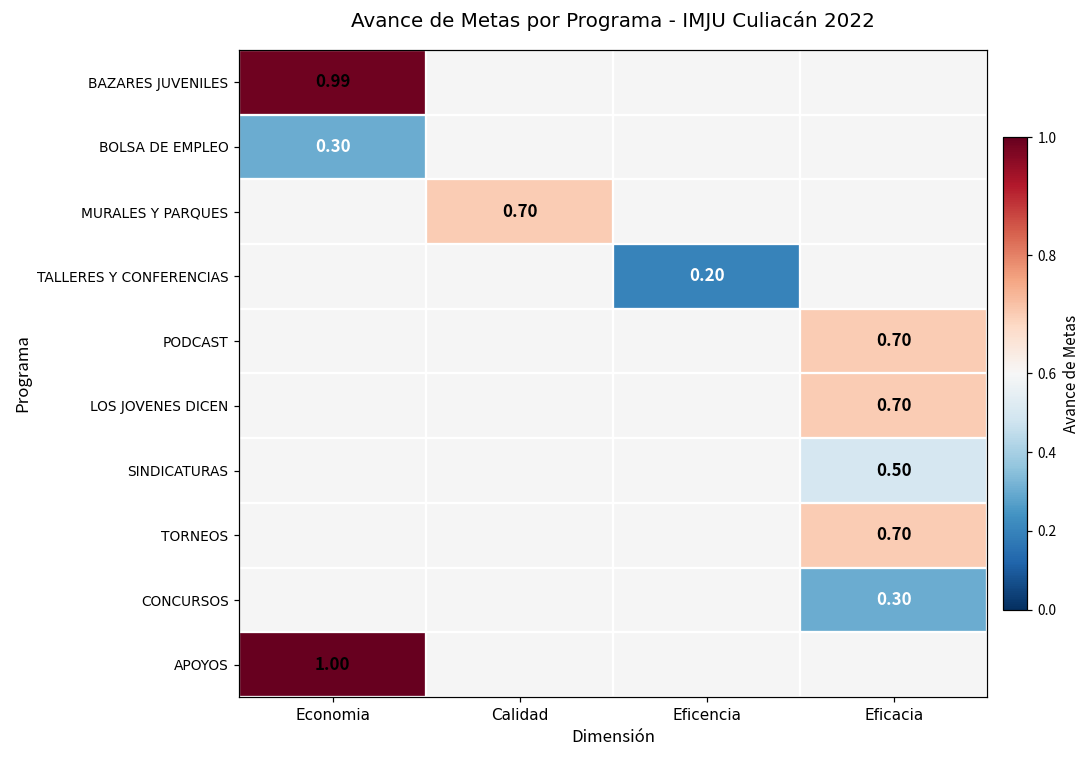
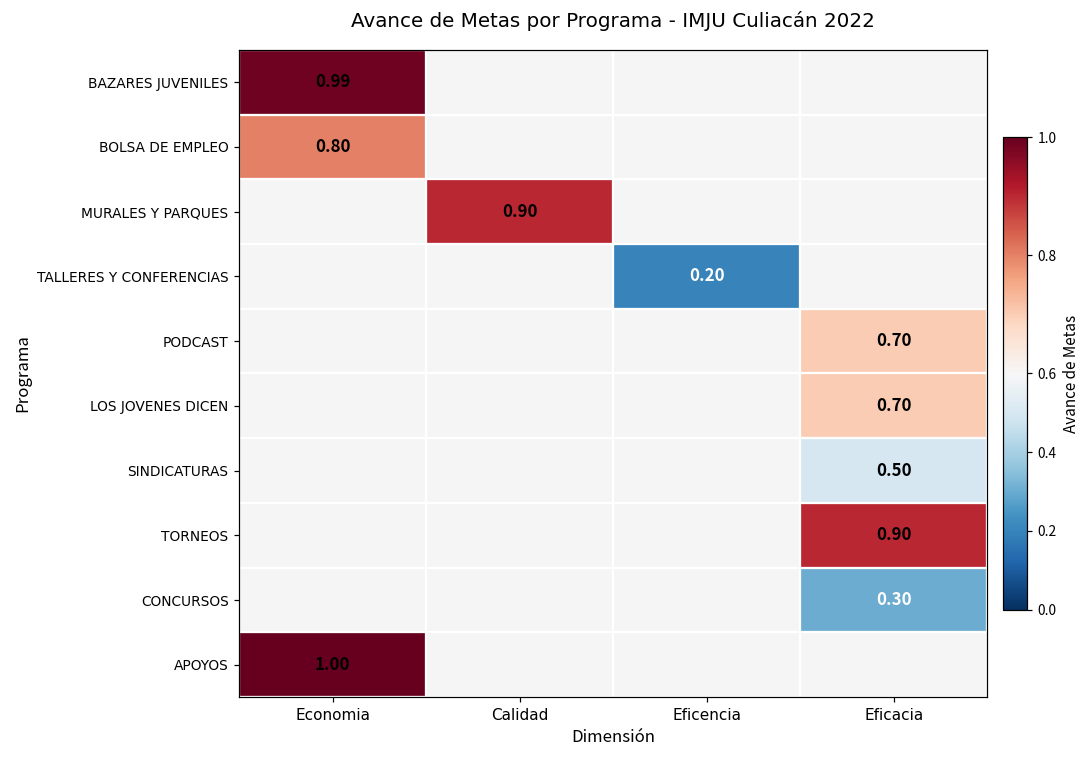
  {
    "BAZARES JUVENILES": {
      "Economia": 0.99
    },
    "BOLSA DE EMPLEO": {
-     "Economia": 0.30
+     "Economia": 0.80
    },
    "MURALES Y PARQUES": {
-     "Calidad": 0.70
+     "Calidad": 0.90
    },
    "TALLERES Y CONFERENCIAS": {
      "Eficencia": 0.20
    },
    "PODCAST": {
      "Eficacia": 0.70
    },
    "LOS JOVENES DICEN": {
      "Eficacia": 0.70
    },
    "SINDICATURAS": {
      "Eficacia": 0.50
    },
    "TORNEOS": {
-     "Eficacia": 0.70
+     "Eficacia": 0.90
    },
    "CONCURSOS": {
      "Eficacia": 0.30
    },
    "APOYOS": {
      "Economia": 1.00
    }
  }
